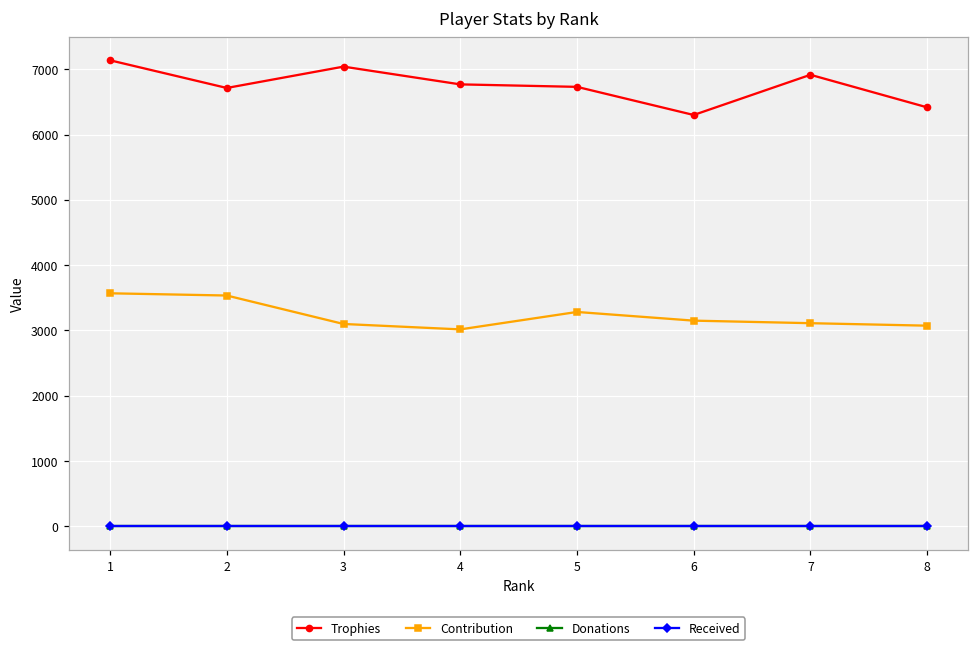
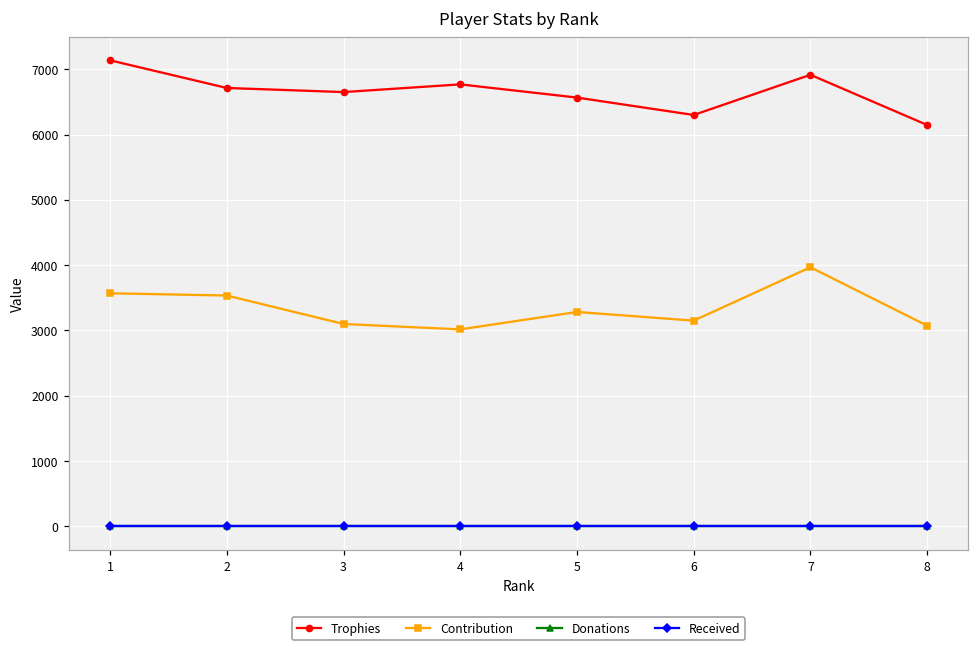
  {
    "Trophies": {
      "1": 7100,
      "2": 6700,
-     "3": 7000,
+     "3": 6700,
      "4": 6800,
-     "5": 6700,
+     "5": 6600,
      "6": 6300,
      "7": 6900,
-     "8": 6400
+     "8": 6100
    },
    "Contribution": {
      "1": 3600,
      "2": 3500,
      "3": 3100,
      "4": 3000,
      "5": 3300,
      "6": 3200,
-     "7": 3100,
+     "7": 4000,
      "8": 3100
    },
    "Received": {
      "1": 0,
      "2": 0,
      "3": 0,
      "4": 0,
      "5": 0,
      "6": 0,
      "7": 0,
      "8": 0
    }
  }
